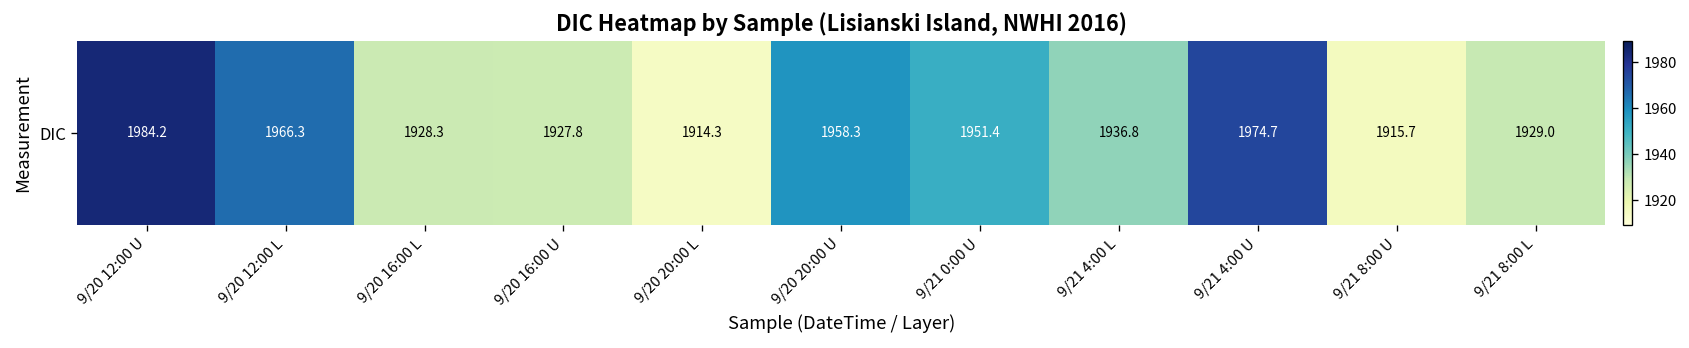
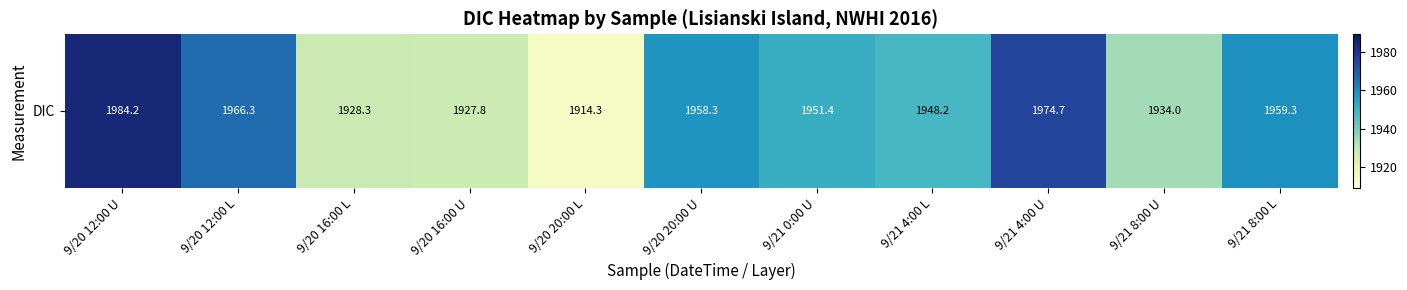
  {
    "DIC": {
      "9/20 12:00 U": 1984.2,
      "9/20 12:00 L": 1966.3,
      "9/20 16:00 L": 1928.3,
      "9/20 16:00 U": 1927.8,
      "9/20 20:00 L": 1914.3,
      "9/20 20:00 U": 1958.3,
      "9/21 0:00 U": 1951.4,
-     "9/21 4:00 L": 1936.8,
+     "9/21 4:00 L": 1948.2,
      "9/21 4:00 U": 1974.7,
-     "9/21 8:00 U": 1915.7,
-     "9/21 8:00 L": 1929.0
+     "9/21 8:00 U": 1934.0,
+     "9/21 8:00 L": 1959.3
    }
  }
